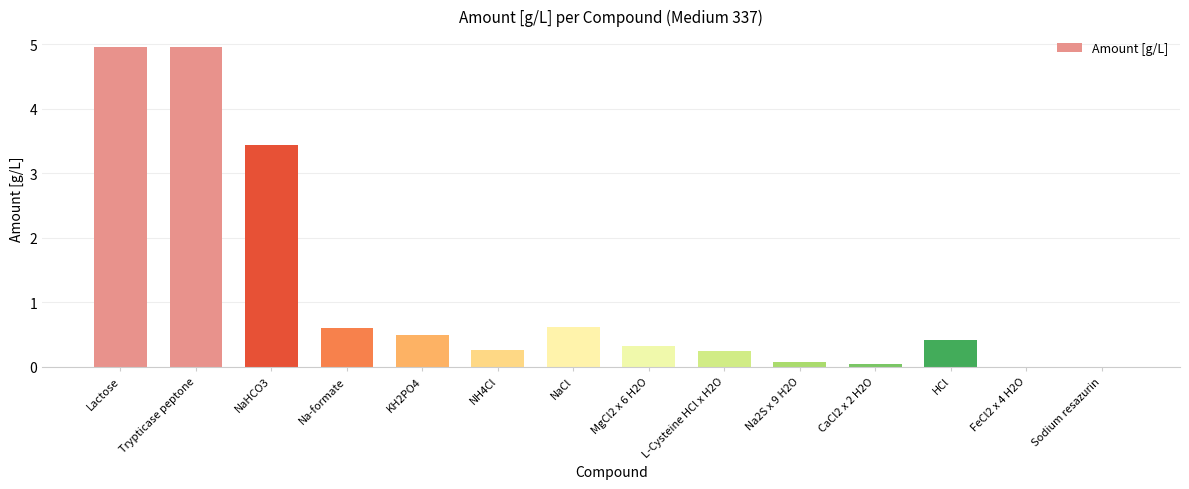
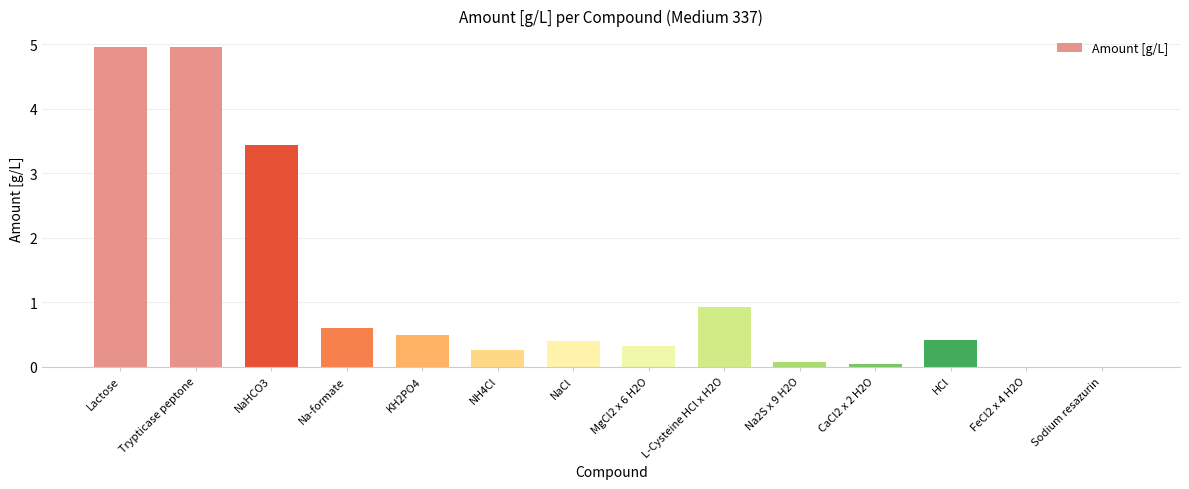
  {
    "Lactose": 5.0,
    "Trypticase peptone": 5.0,
    "NaHCO3": 3.4,
    "Na-formate": 0.6,
    "KH2PO4": 0.5,
    "NH4Cl": 0.3,
-   "NaCl": 0.6,
+   "NaCl": 0.4,
    "MgCl2 x 6 H2O": 0.3,
-   "L-Cysteine HCl x H2O": 0.2,
+   "L-Cysteine HCl x H2O": 0.9,
    "Na2S x 9 H2O": 0.1,
    "CaCl2 x 2 H2O": 0.0,
    "HCl": 0.4
  }
